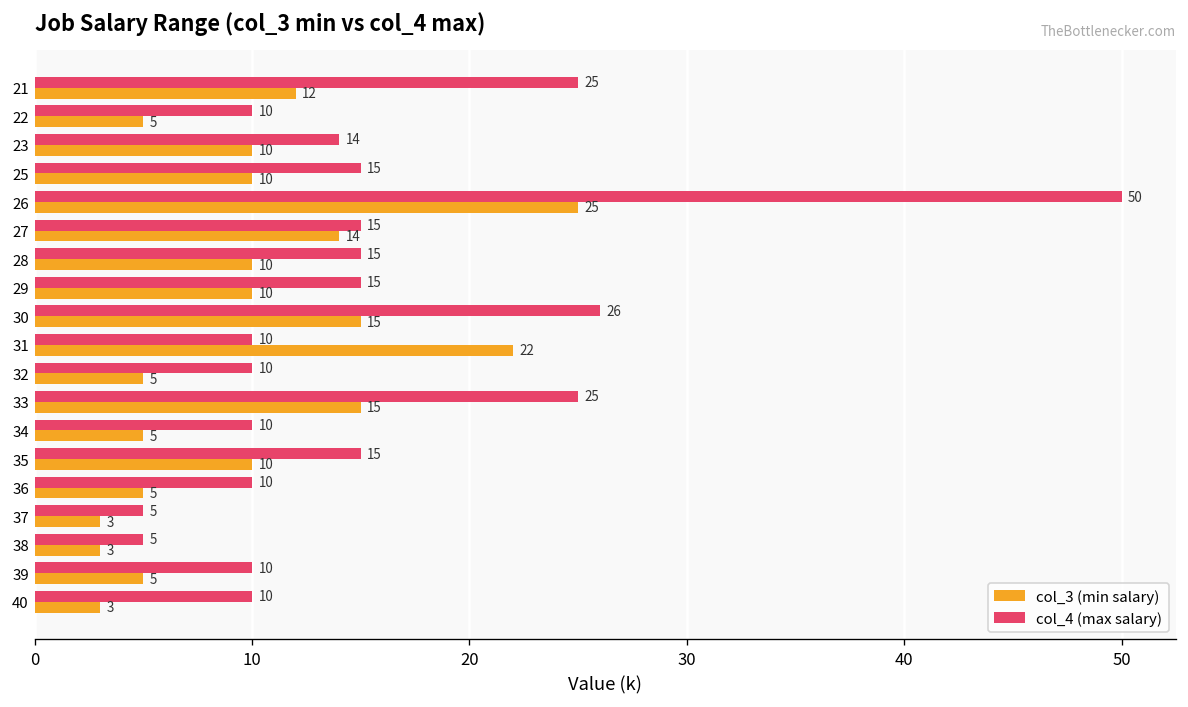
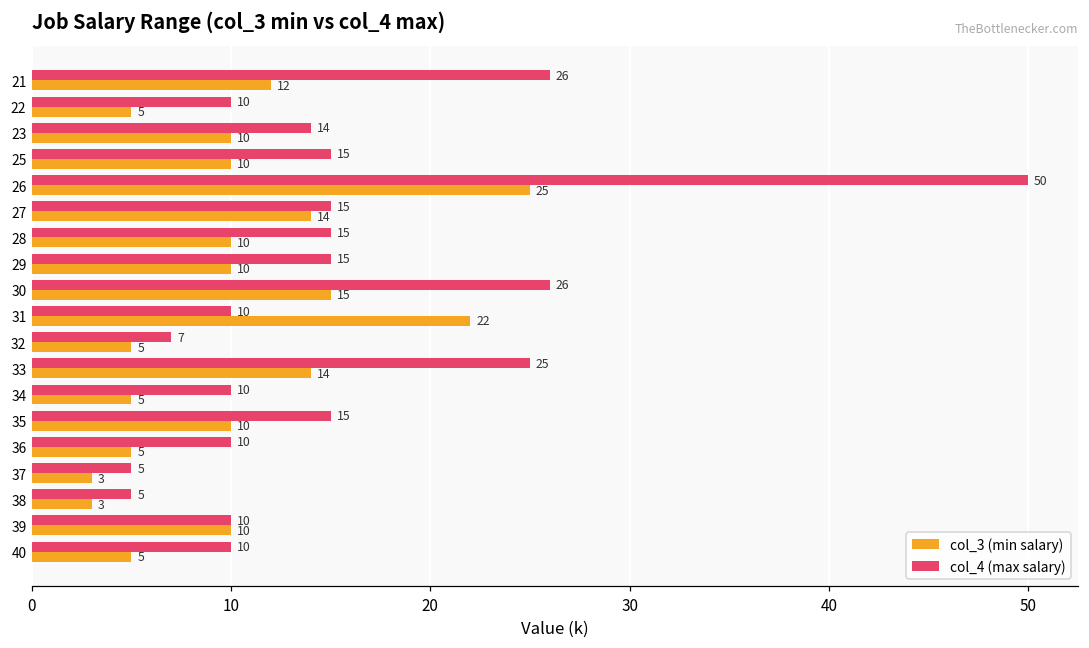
  {
    "col_3 (min salary)": {
      "21": 12,
      "22": 5,
      "23": 10,
      "25": 10,
      "26": 25,
      "27": 14,
      "28": 10,
      "29": 10,
      "30": 15,
      "31": 22,
      "32": 5,
-     "33": 15,
+     "33": 14,
      "34": 5,
      "35": 10,
      "36": 5,
      "37": 3,
      "38": 3,
-     "39": 5,
-     "40": 3
+     "39": 10,
+     "40": 5
    },
    "col_4 (max salary)": {
-     "21": 25,
+     "21": 26,
      "22": 10,
      "23": 14,
      "25": 15,
      "26": 50,
      "27": 15,
      "28": 15,
      "29": 15,
      "30": 26,
      "31": 10,
-     "32": 10,
+     "32": 7,
      "33": 25,
      "34": 10,
      "35": 15,
      "36": 10,
      "37": 5,
      "38": 5,
      "39": 10,
      "40": 10
    }
  }
